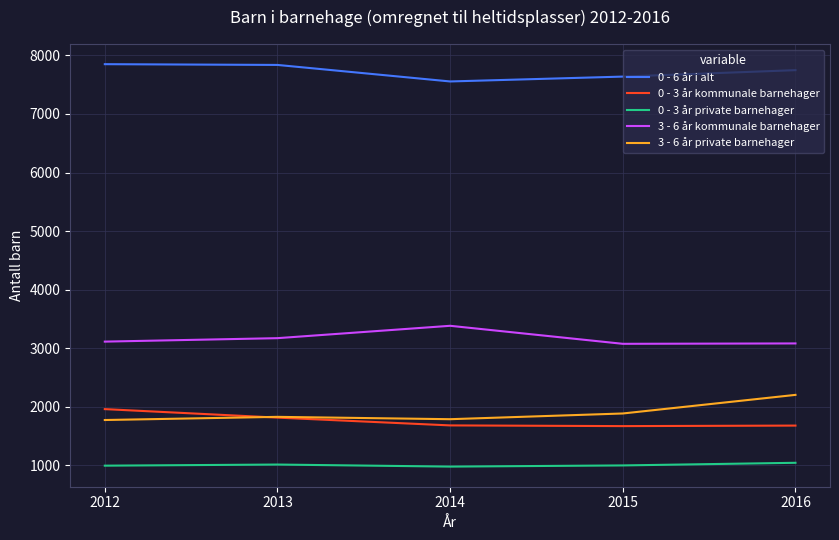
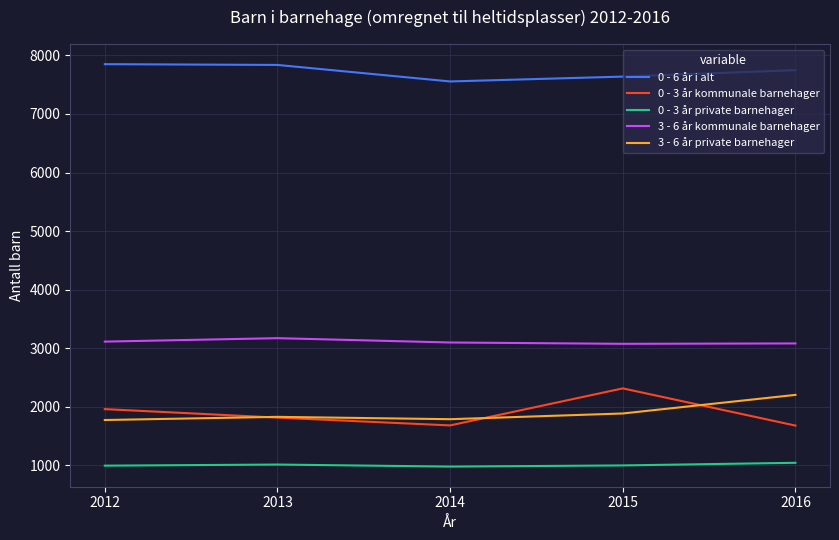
  {
    "0 - 6 år i alt": {
      "2012": 7800,
      "2013": 7800,
      "2014": 7600
    },
    "0 - 3 år kommunale barnehager": {
      "2012": 2000,
      "2014": 1700,
-     "2015": 1700,
+     "2015": 2300,
      "2016": 1700
    },
    "0 - 3 år private barnehager": {
      "2012": 1000,
      "2013": 1000,
      "2014": 1000,
      "2015": 1000,
      "2016": 1000
    },
    "3 - 6 år kommunale barnehager": {
      "2012": 3100,
      "2013": 3200,
-     "2014": 3400,
+     "2014": 3100,
      "2015": 3100,
      "2016": 3100
    },
    "3 - 6 år private barnehager": {
      "2012": 1800,
      "2014": 1800,
      "2015": 1900,
      "2016": 2200
    }
  }
